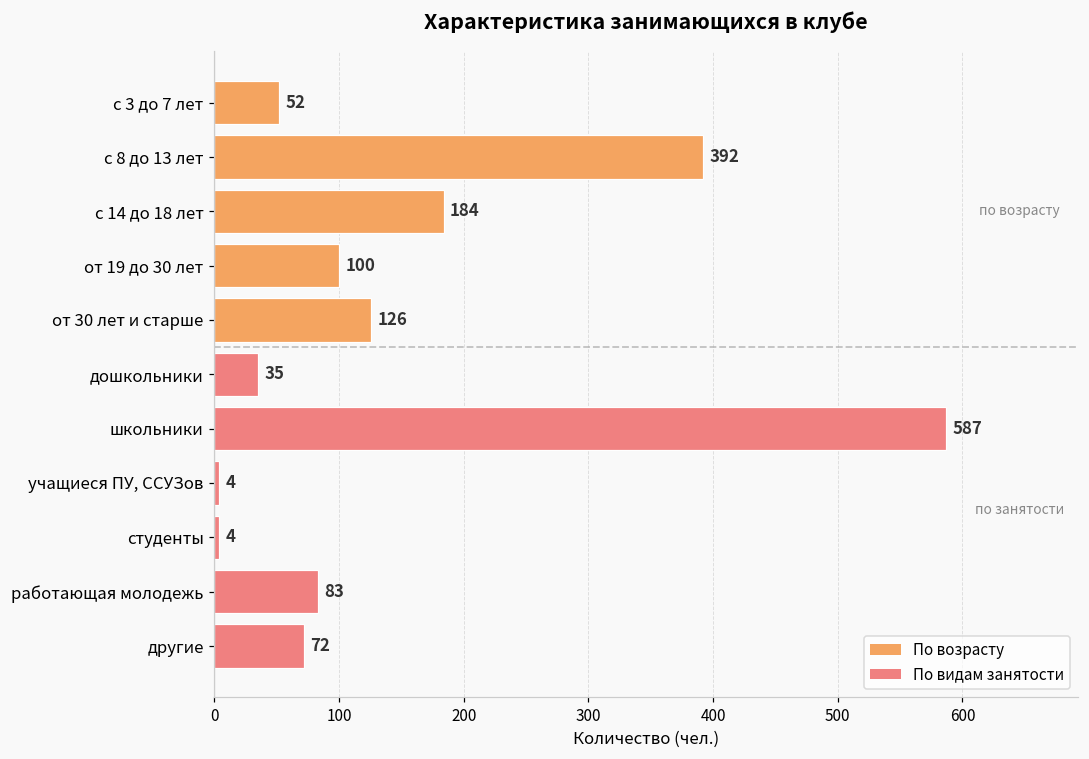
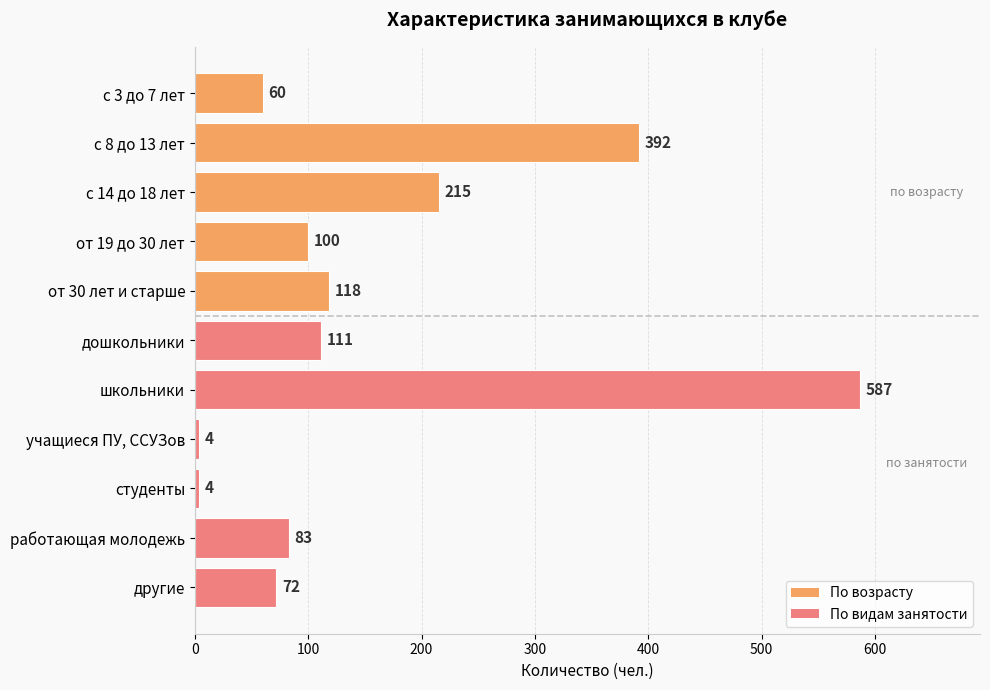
  {
-   "с 3 до 7 лет": 52,
+   "с 3 до 7 лет": 60,
    "с 8 до 13 лет": 392,
-   "с 14 до 18 лет": 184,
+   "с 14 до 18 лет": 215,
    "от 19 до 30 лет": 100,
-   "от 30 лет и старше": 126,
-   "дошкольники": 35,
+   "от 30 лет и старше": 118,
+   "дошкольники": 111,
    "школьники": 587,
    "учащиеся ПУ, ССУЗов": 4,
    "студенты": 4,
    "работающая молодежь": 83,
    "другие": 72
  }
